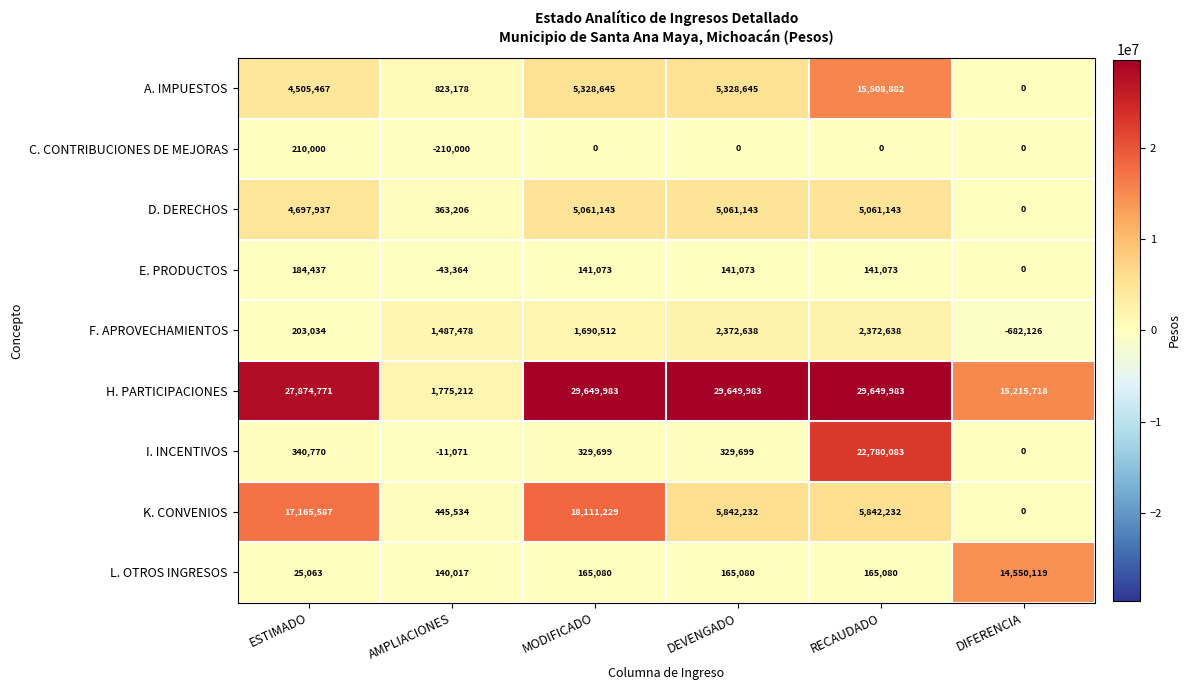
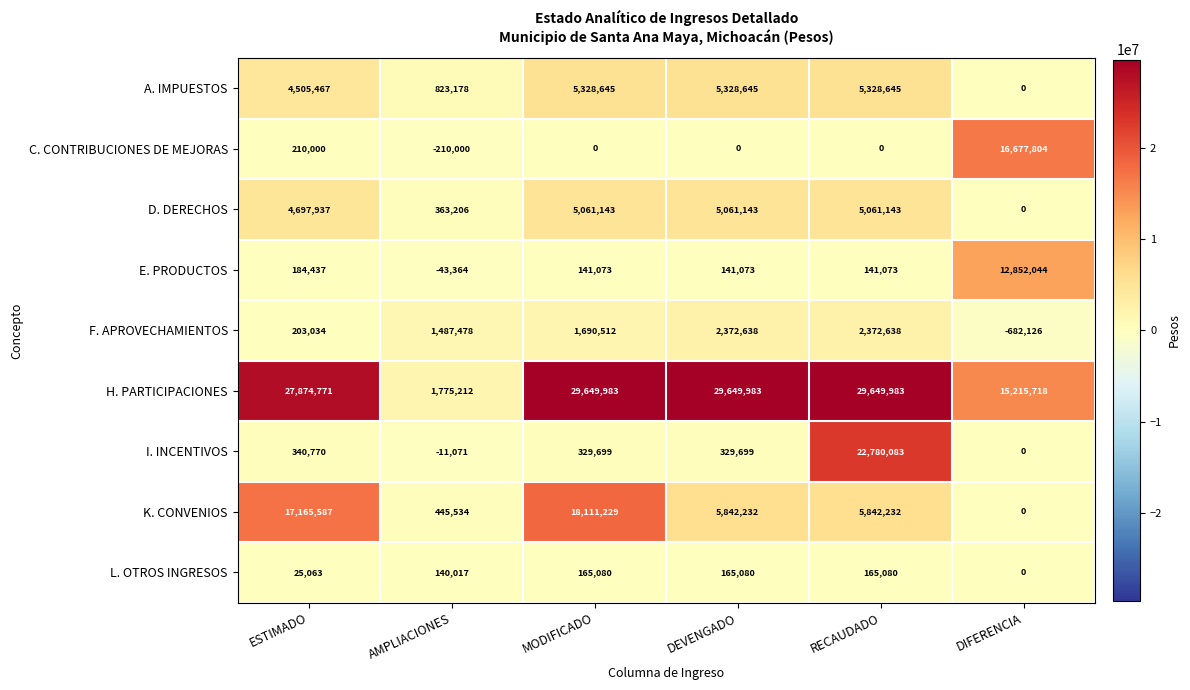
  {
    "A. IMPUESTOS": {
      "ESTIMADO": "4,505,467",
      "AMPLIACIONES": "823,178",
      "MODIFICADO": "5,328,645",
      "DEVENGADO": "5,328,645",
-     "RECAUDADO": "15,508,882",
+     "RECAUDADO": "5,328,645",
      "DIFERENCIA": "0"
    },
    "C. CONTRIBUCIONES DE MEJORAS": {
      "ESTIMADO": "210,000",
      "AMPLIACIONES": "-210,000",
      "MODIFICADO": "0",
      "DEVENGADO": "0",
      "RECAUDADO": "0",
-     "DIFERENCIA": "0"
+     "DIFERENCIA": "16,677,804"
    },
    "D. DERECHOS": {
      "ESTIMADO": "4,697,937",
      "AMPLIACIONES": "363,206",
      "MODIFICADO": "5,061,143",
      "DEVENGADO": "5,061,143",
      "RECAUDADO": "5,061,143",
      "DIFERENCIA": "0"
    },
    "E. PRODUCTOS": {
      "ESTIMADO": "184,437",
      "AMPLIACIONES": "-43,364",
      "MODIFICADO": "141,073",
      "DEVENGADO": "141,073",
      "RECAUDADO": "141,073",
-     "DIFERENCIA": "0"
+     "DIFERENCIA": "12,852,044"
    },
    "F. APROVECHAMIENTOS": {
      "ESTIMADO": "203,034",
      "AMPLIACIONES": "1,487,478",
      "MODIFICADO": "1,690,512",
      "DEVENGADO": "2,372,638",
      "RECAUDADO": "2,372,638",
      "DIFERENCIA": "-682,126"
    },
    "H. PARTICIPACIONES": {
      "ESTIMADO": "27,874,771",
      "AMPLIACIONES": "1,775,212",
      "MODIFICADO": "29,649,983",
      "DEVENGADO": "29,649,983",
      "RECAUDADO": "29,649,983",
      "DIFERENCIA": "15,215,718"
    },
    "I. INCENTIVOS": {
      "ESTIMADO": "340,770",
      "AMPLIACIONES": "-11,071",
      "MODIFICADO": "329,699",
      "DEVENGADO": "329,699",
      "RECAUDADO": "22,780,083",
      "DIFERENCIA": "0"
    },
    "K. CONVENIOS": {
      "ESTIMADO": "17,165,587",
      "AMPLIACIONES": "445,534",
      "MODIFICADO": "18,111,229",
      "DEVENGADO": "5,842,232",
      "RECAUDADO": "5,842,232",
      "DIFERENCIA": "0"
    },
    "L. OTROS INGRESOS": {
      "ESTIMADO": "25,063",
      "AMPLIACIONES": "140,017",
      "MODIFICADO": "165,080",
      "DEVENGADO": "165,080",
      "RECAUDADO": "165,080",
-     "DIFERENCIA": "14,550,119"
+     "DIFERENCIA": "0"
    }
  }
